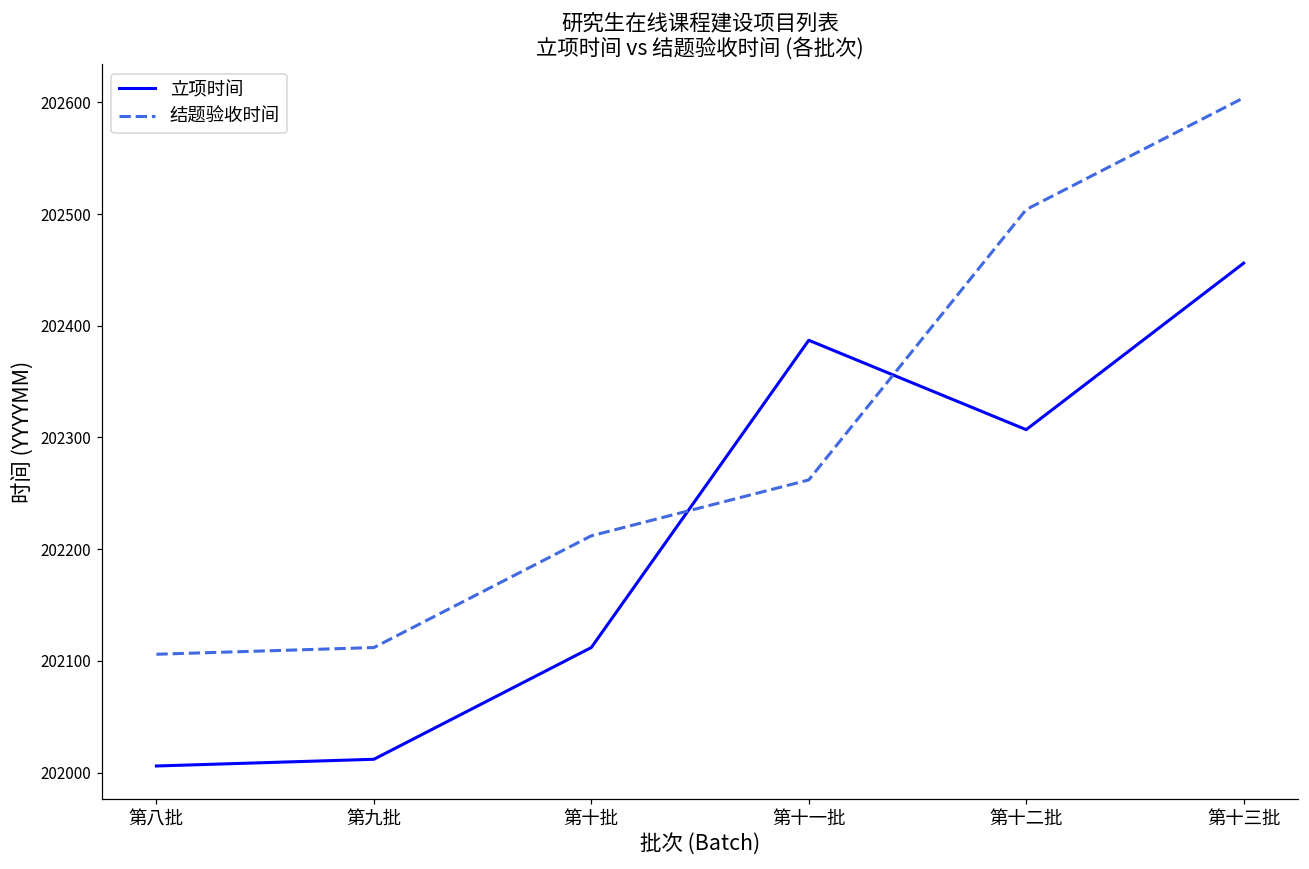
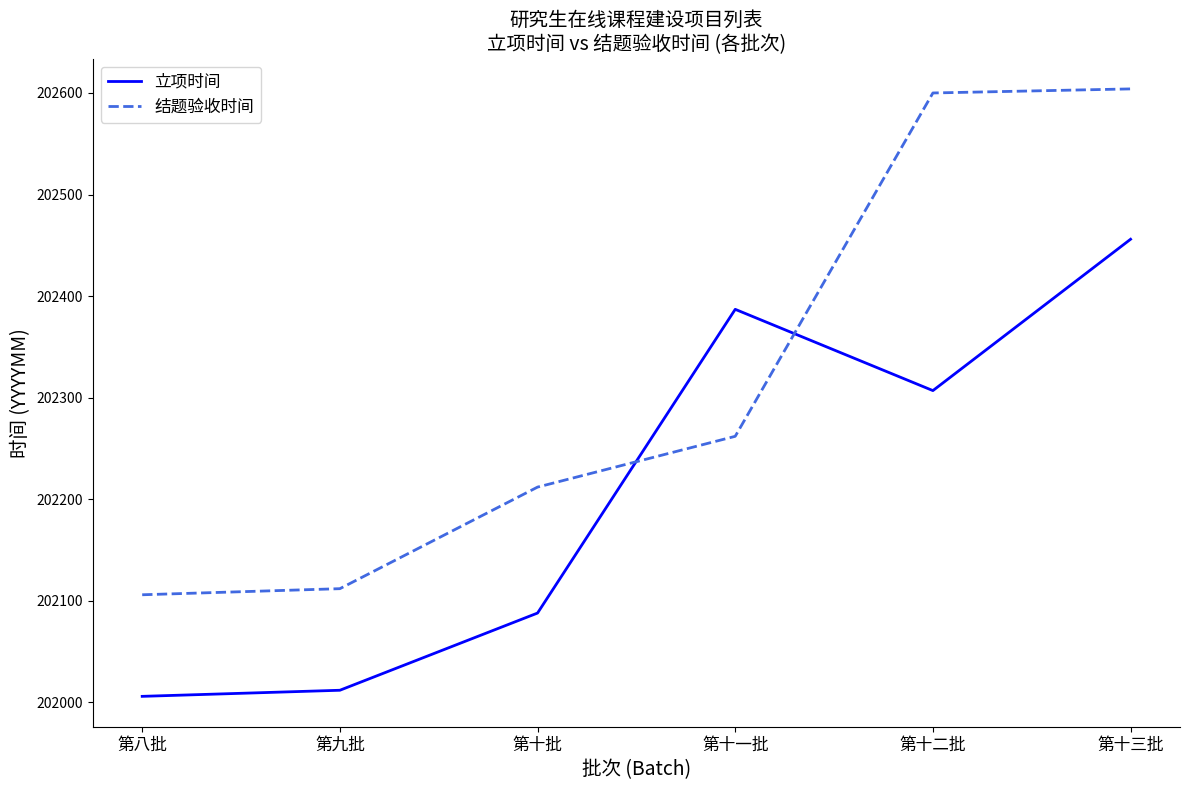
  {
    "立项时间": {
      "第八批": 202006,
      "第九批": 202012,
-     "第十批": 202112,
+     "第十批": 202088,
      "第十一批": 202387,
      "第十二批": 202307,
      "第十三批": 202456
    },
    "结题验收时间": {
      "第八批": 202106,
      "第九批": 202112,
      "第十批": 202212,
      "第十一批": 202262,
-     "第十二批": 202504,
+     "第十二批": 202600,
      "第十三批": 202604
    }
  }
